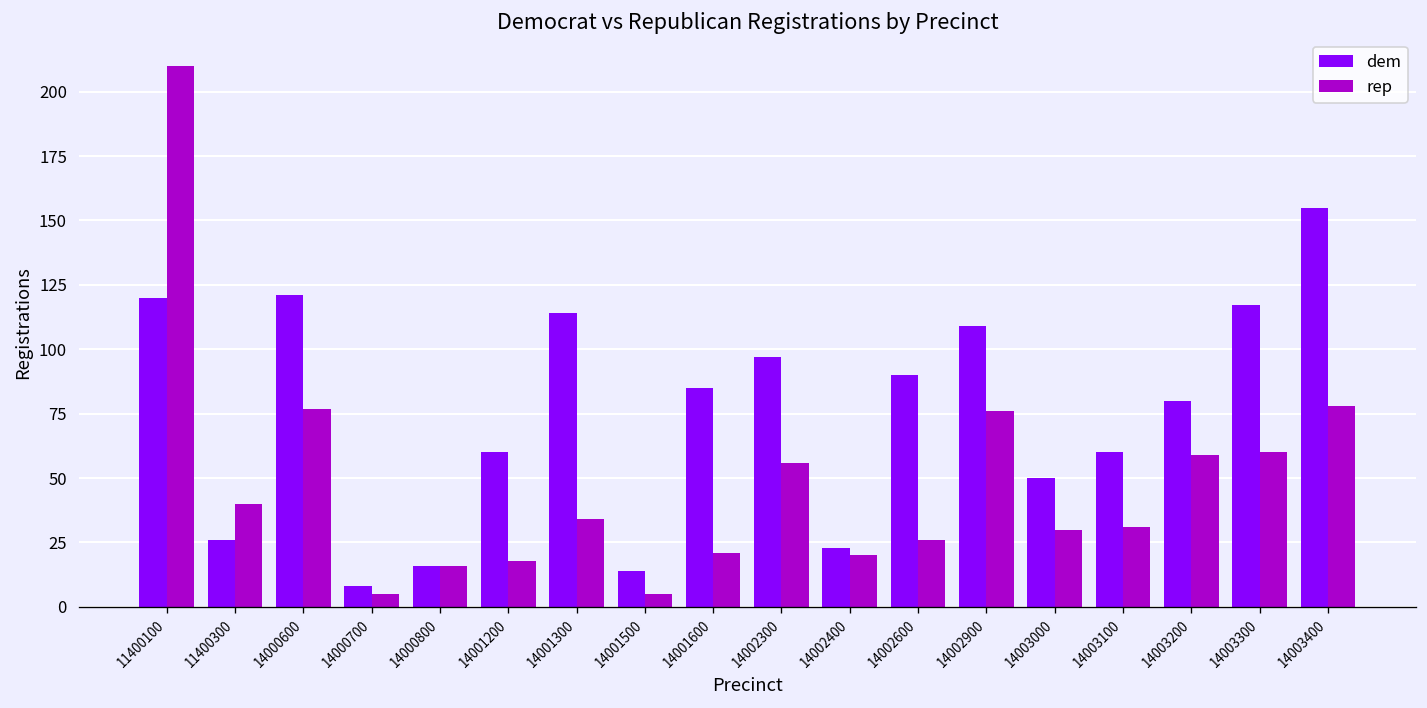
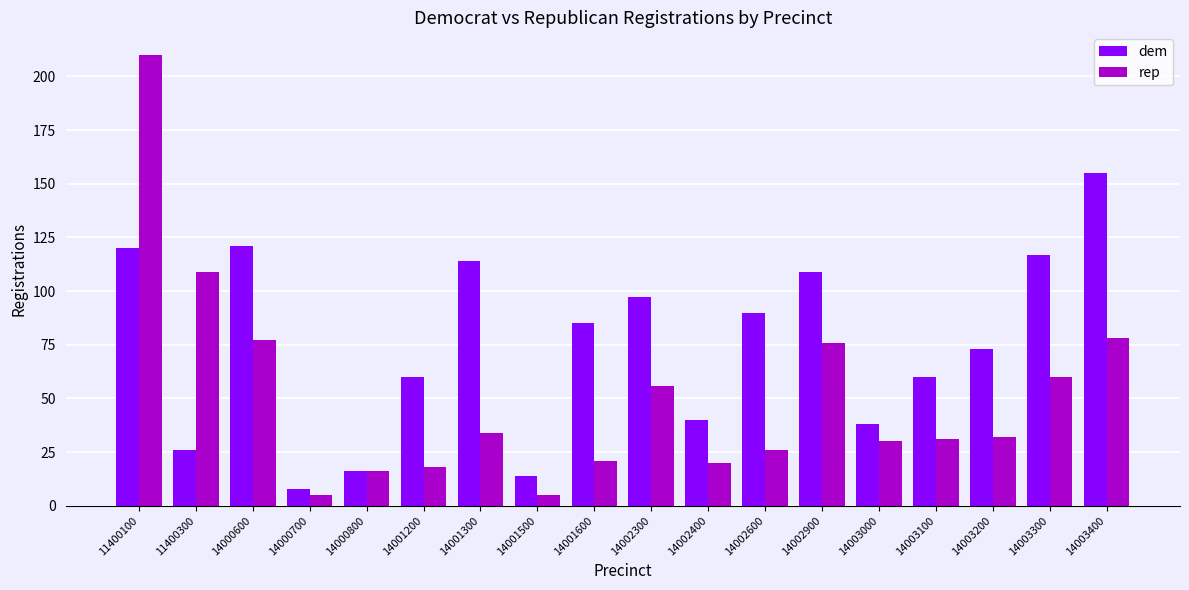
  {
    "dem": {
      "11400100": 120,
      "11400300": 26,
      "14000600": 121,
      "14000700": 8,
      "14000800": 16,
      "14001200": 60,
      "14001300": 114,
      "14001500": 14,
      "14001600": 85,
      "14002300": 97,
-     "14002400": 23,
+     "14002400": 40,
      "14002600": 90,
      "14002900": 109,
-     "14003000": 50,
+     "14003000": 38,
      "14003100": 60,
-     "14003200": 80,
+     "14003200": 73,
      "14003300": 117,
      "14003400": 155
    },
    "rep": {
      "11400100": 210,
-     "11400300": 40,
+     "11400300": 109,
      "14000600": 77,
      "14000700": 5,
      "14000800": 16,
      "14001200": 18,
      "14001300": 34,
      "14001500": 5,
      "14001600": 21,
      "14002300": 56,
      "14002400": 20,
      "14002600": 26,
      "14002900": 76,
      "14003000": 30,
      "14003100": 31,
-     "14003200": 59,
+     "14003200": 32,
      "14003300": 60,
      "14003400": 78
    }
  }
